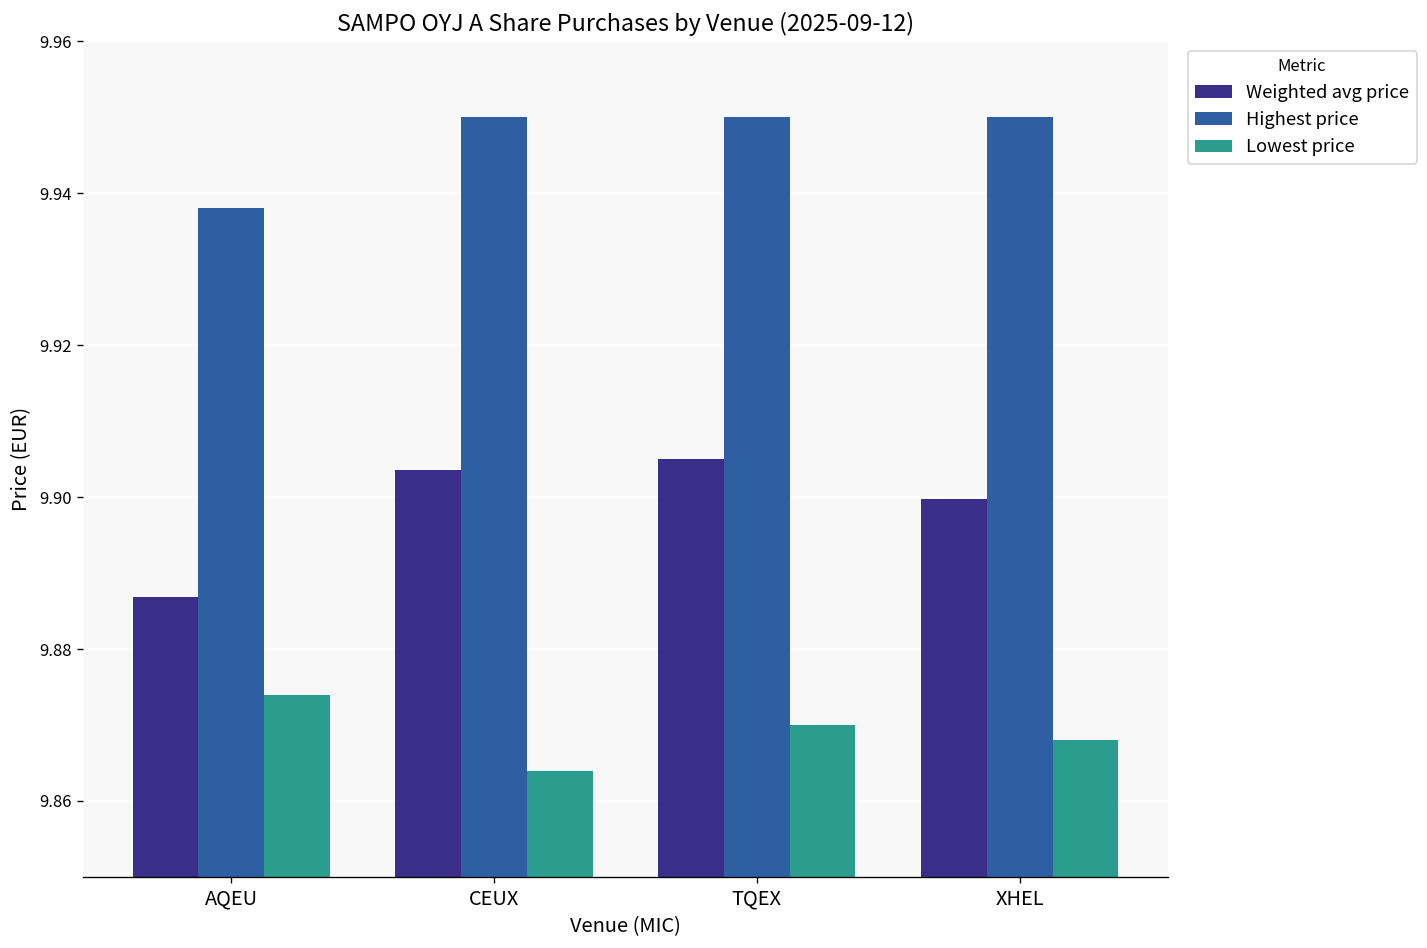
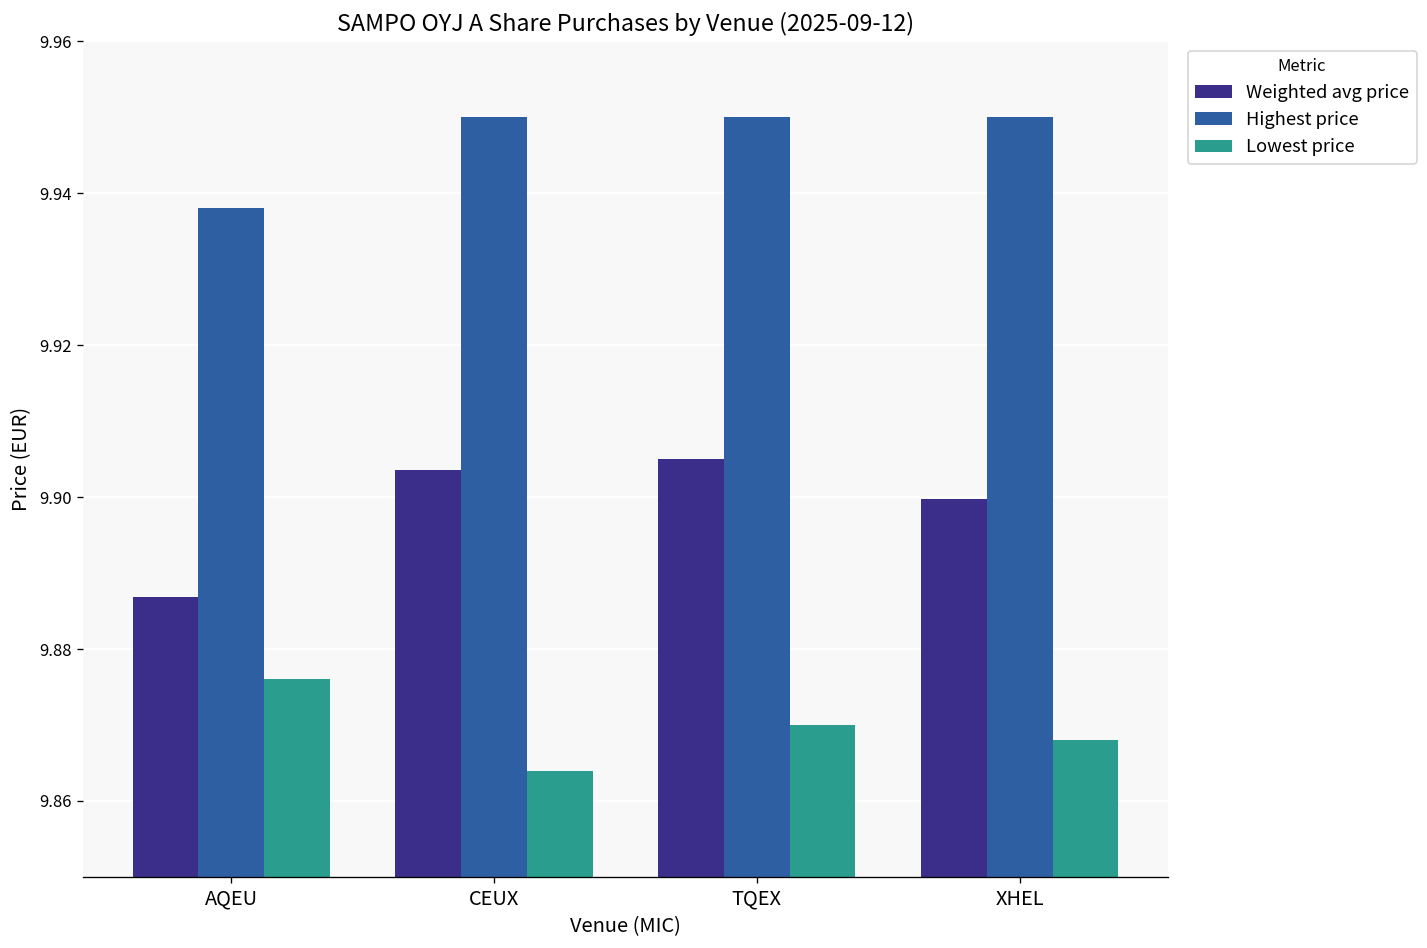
  {
    "Lowest price": {
-     "AQEU": 9.874,
+     "AQEU": 9.876,
      "CEUX": 9.864,
      "TQEX": 9.870,
      "XHEL": 9.868
    }
  }
